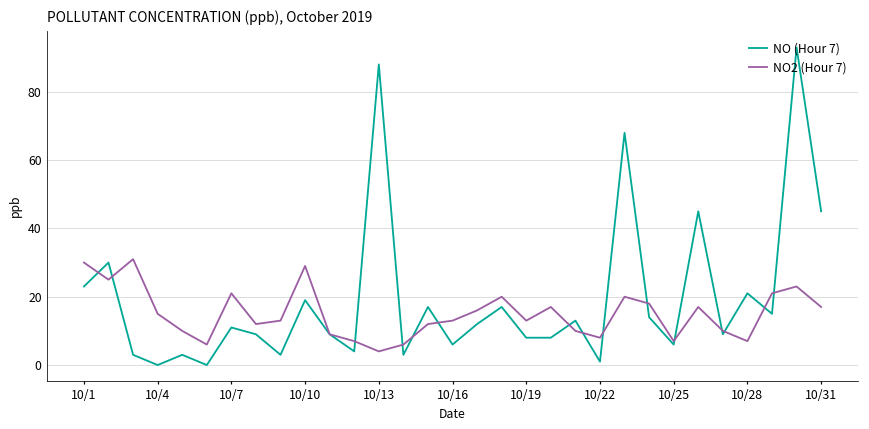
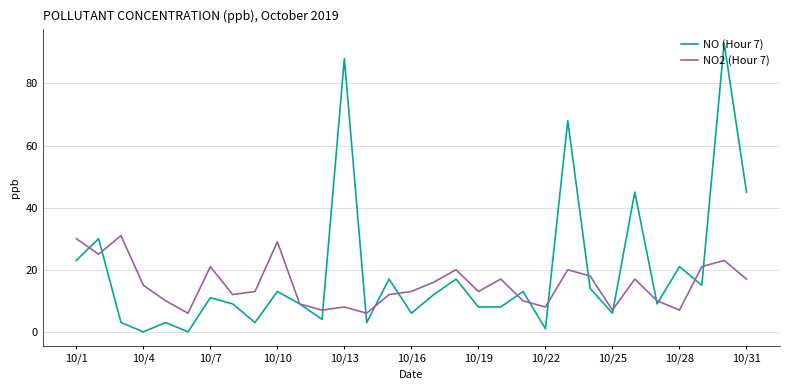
  {
    "NO (Hour 7)": {
      "10/1": 23,
      "10/4": 0,
      "10/7": 11,
-     "10/10": 19,
+     "10/10": 13,
      "10/13": 88,
      "10/16": 6,
      "10/19": 8,
      "10/22": 1,
      "10/25": 6,
      "10/28": 21,
      "10/31": 45
    },
    "NO2 (Hour 7)": {
      "10/1": 30,
      "10/4": 15,
      "10/7": 21,
      "10/10": 29,
-     "10/13": 4,
+     "10/13": 8,
      "10/16": 13,
      "10/19": 13,
      "10/22": 8,
      "10/25": 7,
      "10/28": 7,
      "10/31": 17
    }
  }
